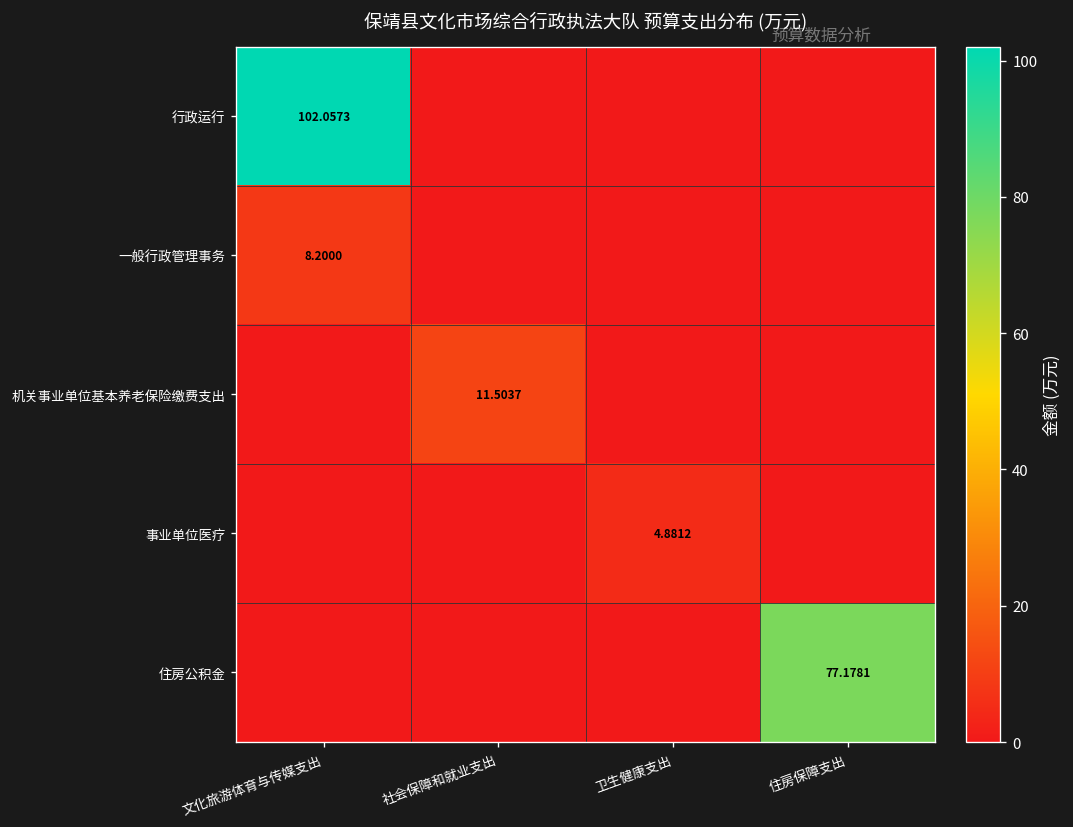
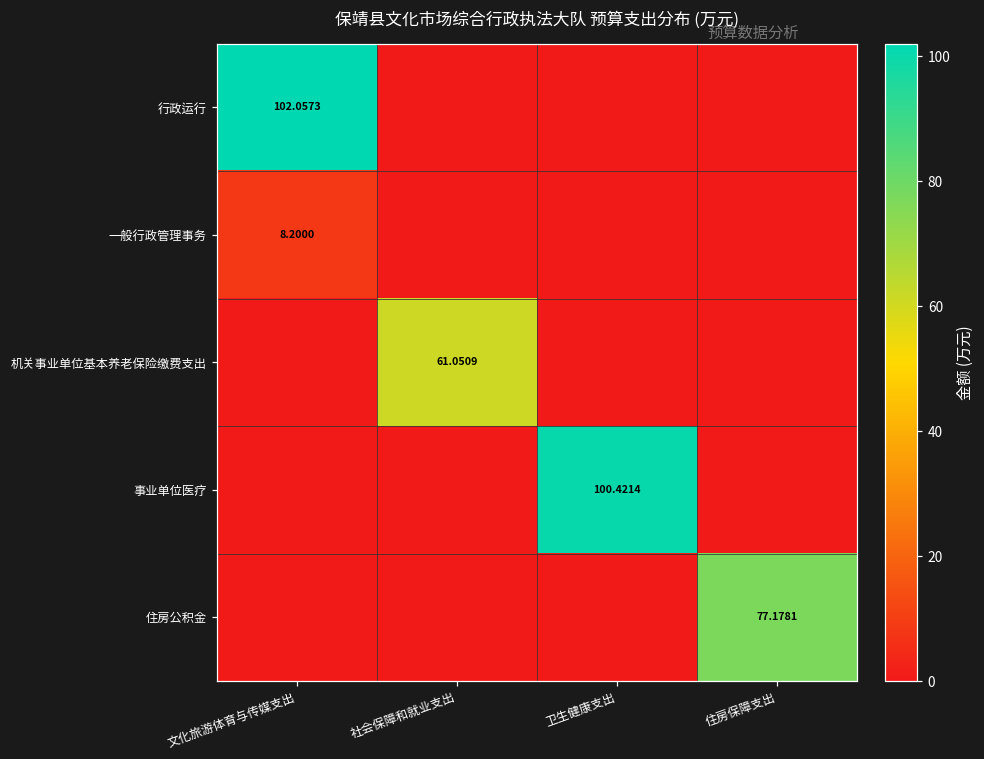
  {
    "行政运行": {
      "文化旅游体育与传媒支出": 102.0573
    },
    "一般行政管理事务": {
      "文化旅游体育与传媒支出": 8.2000
    },
    "机关事业单位基本养老保险缴费支出": {
-     "社会保障和就业支出": 11.5037
+     "社会保障和就业支出": 61.0509
    },
    "事业单位医疗": {
-     "卫生健康支出": 4.8812
+     "卫生健康支出": 100.4214
    },
    "住房公积金": {
      "住房保障支出": 77.1781
    }
  }
